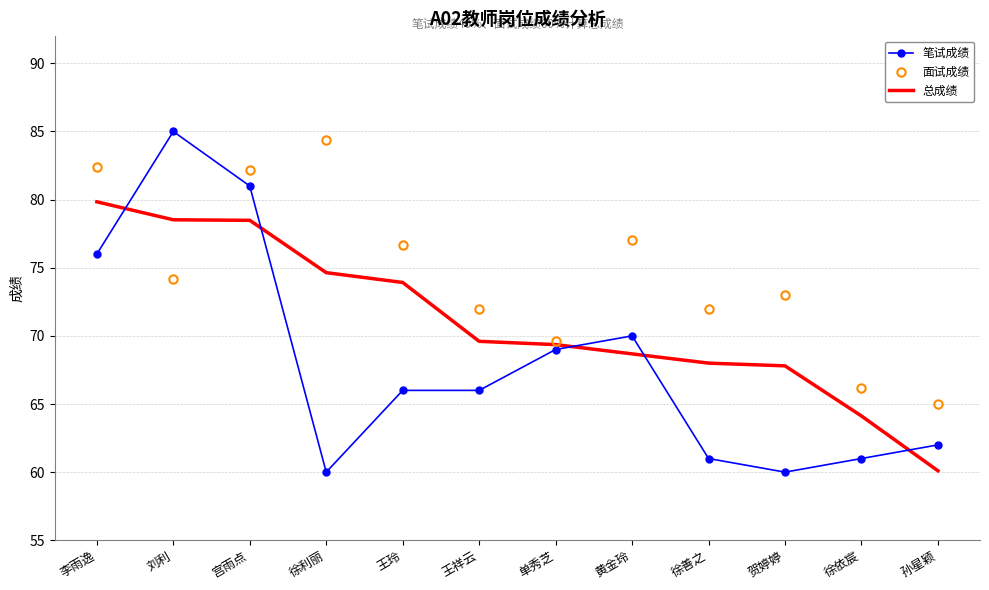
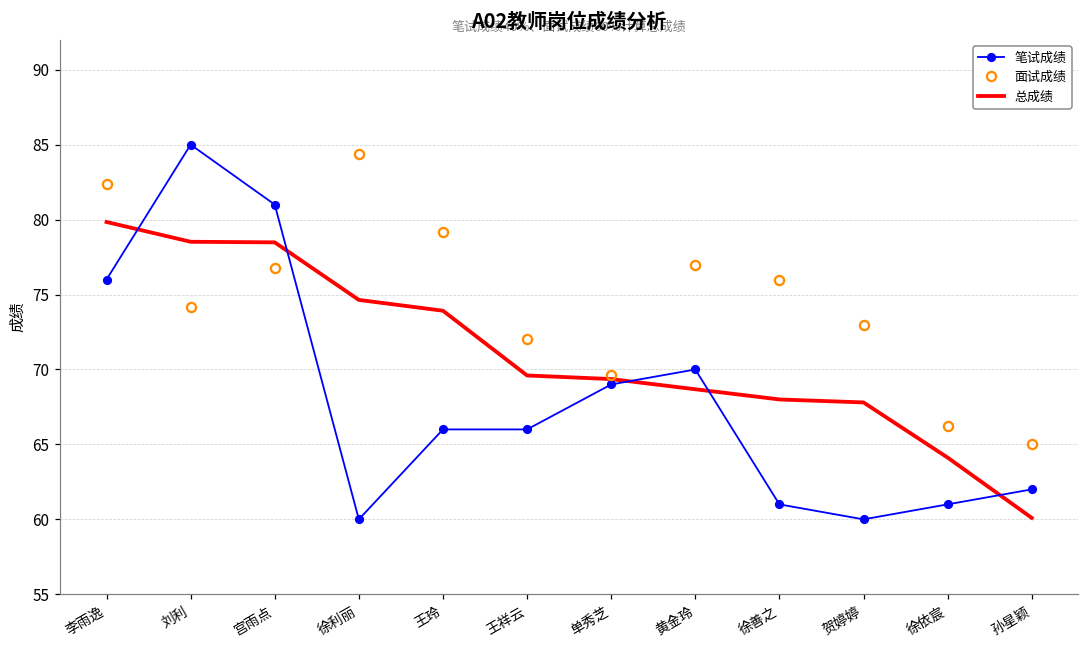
  {
    "笔试成绩": {
      "李雨逸": 76.0,
      "刘利": 85.0,
      "宫雨点": 81.0,
      "徐利丽": 60.0,
      "王玲": 66.0,
      "王祥云": 66.0,
      "单秀芝": 69.0,
      "黄金玲": 70.0,
      "徐善之": 61.0,
      "贺婷婷": 60.0,
      "徐依宸": 61.0,
      "孙星颖": 62.0
    },
    "面试成绩": {
      "李雨逸": 82.4,
      "刘利": 74.2,
-     "宫雨点": 82.2,
+     "宫雨点": 76.8,
      "徐利丽": 84.4,
-     "王玲": 76.7,
+     "王玲": 79.2,
      "王祥云": 72.0,
      "单秀芝": 69.6,
      "黄金玲": 77.0,
-     "徐善之": 72,
+     "徐善之": 76,
      "贺婷婷": 73.0,
      "徐依宸": 66.2,
      "孙星颖": 65.0
    },
    "总成绩": {
      "李雨逸": 79.8,
      "刘利": 78.5,
      "宫雨点": 78.5,
      "徐利丽": 74.6,
      "王玲": 73.9,
      "王祥云": 69.6,
      "单秀芝": 69.4,
      "黄金玲": 68.7,
      "徐善之": 68.0,
      "贺婷婷": 67.8,
      "徐依宸": 64.1,
      "孙星颖": 60.1
    }
  }
